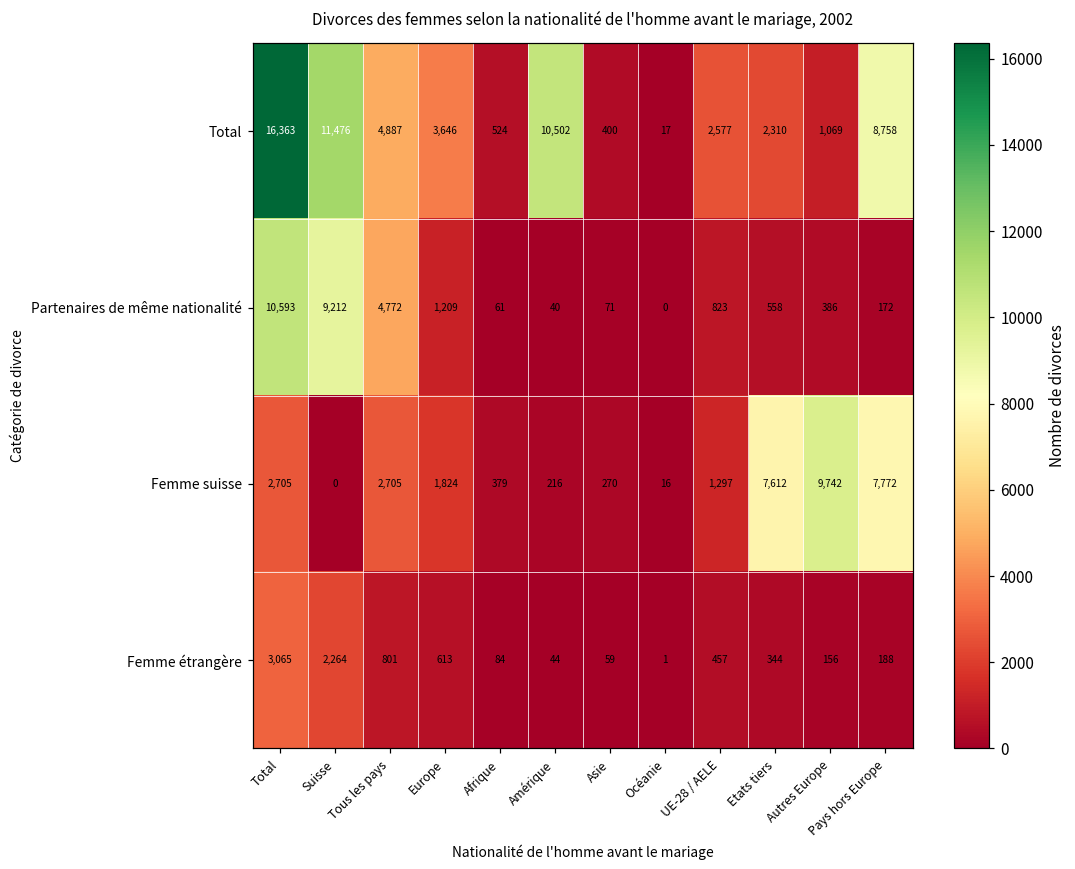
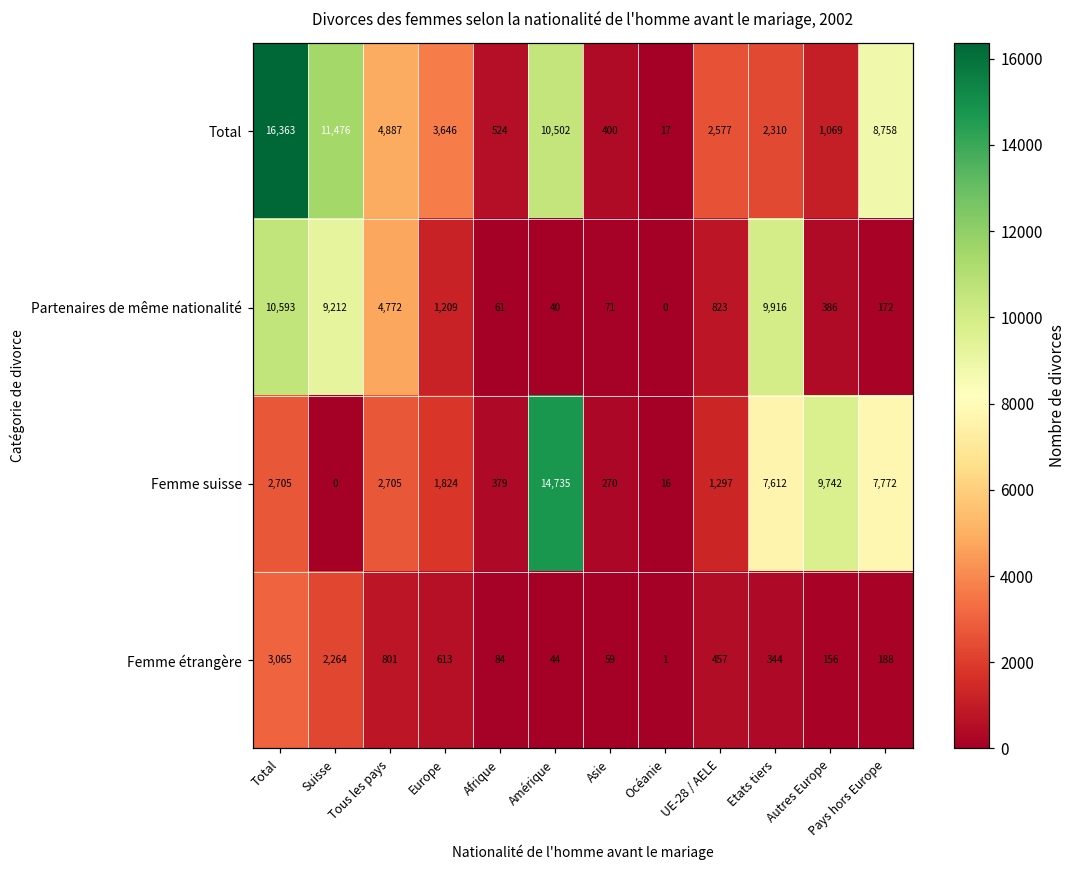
  {
    "Total": {
      "Total": "16,363",
      "Suisse": "11,476",
      "Tous les pays": "4,887",
      "Europe": "3,646",
      "Afrique": "524",
      "Amérique": "10,502",
      "Asie": "400",
      "Océanie": "17",
      "UE-28 / AELE": "2,577",
      "Etats tiers": "2,310",
      "Autres Europe": "1,069",
      "Pays hors Europe": "8,758"
    },
    "Partenaires de même nationalité": {
      "Total": "10,593",
      "Suisse": "9,212",
      "Tous les pays": "4,772",
      "Europe": "1,209",
      "Afrique": "61",
      "Amérique": "40",
      "Asie": "71",
      "Océanie": "0",
      "UE-28 / AELE": "823",
-     "Etats tiers": "558",
+     "Etats tiers": "9,916",
      "Autres Europe": "386",
      "Pays hors Europe": "172"
    },
    "Femme suisse": {
      "Total": "2,705",
      "Suisse": "0",
      "Tous les pays": "2,705",
      "Europe": "1,824",
      "Afrique": "379",
-     "Amérique": "216",
+     "Amérique": "14,735",
      "Asie": "270",
      "Océanie": "16",
      "UE-28 / AELE": "1,297",
      "Etats tiers": "7,612",
      "Autres Europe": "9,742",
      "Pays hors Europe": "7,772"
    },
    "Femme étrangère": {
      "Total": "3,065",
      "Suisse": "2,264",
      "Tous les pays": "801",
      "Europe": "613",
      "Afrique": "84",
      "Amérique": "44",
      "Asie": "59",
      "Océanie": "1",
      "UE-28 / AELE": "457",
      "Etats tiers": "344",
      "Autres Europe": "156",
      "Pays hors Europe": "188"
    }
  }
